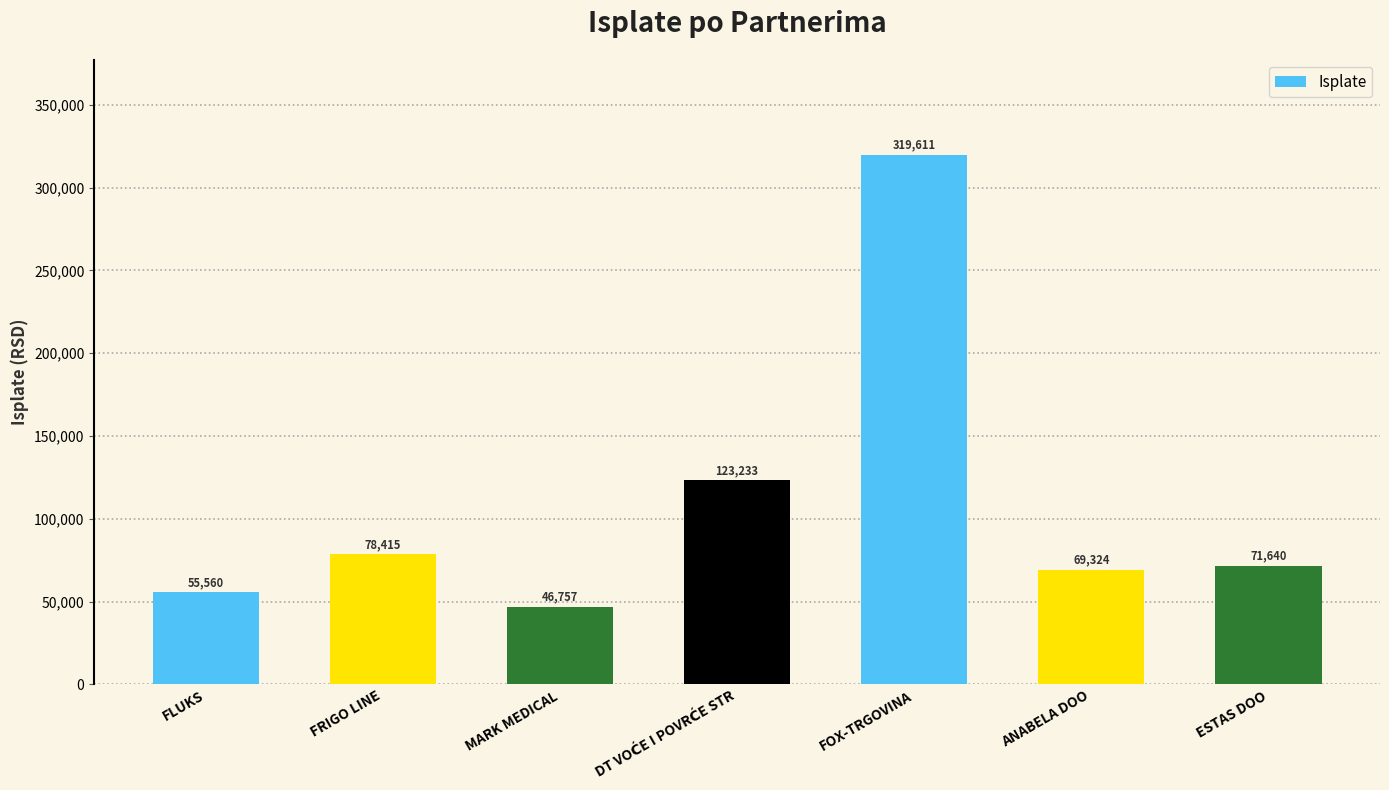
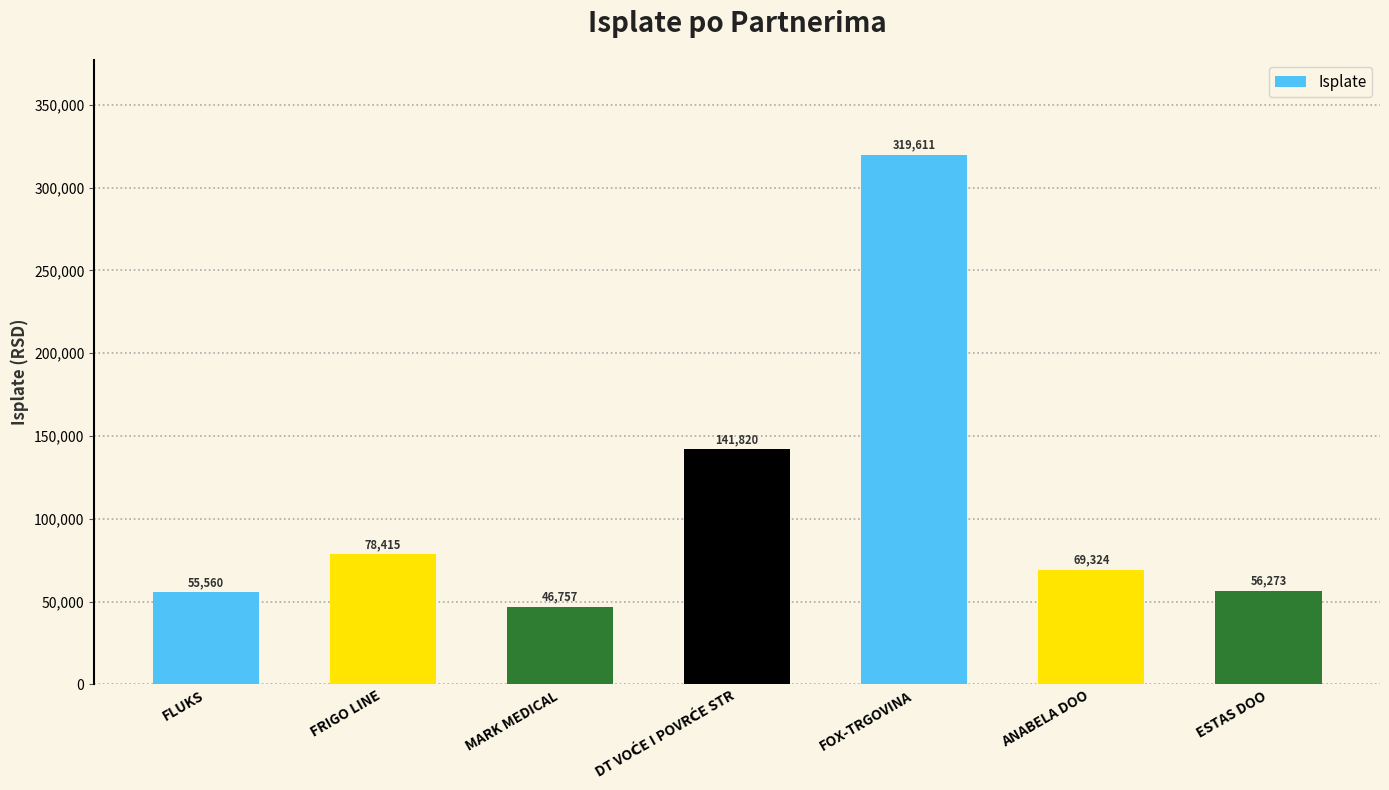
  {
    "FLUKS": "55,560",
    "FRIGO LINE": "78,415",
    "MARK MEDICAL": "46,757",
-   "DT VOĆE I POVRĆE STR": "123,233",
+   "DT VOĆE I POVRĆE STR": "141,820",
    "FOX-TRGOVINA": "319,611",
    "ANABELA DOO": "69,324",
-   "ESTAS DOO": "71,640"
+   "ESTAS DOO": "56,273"
  }
